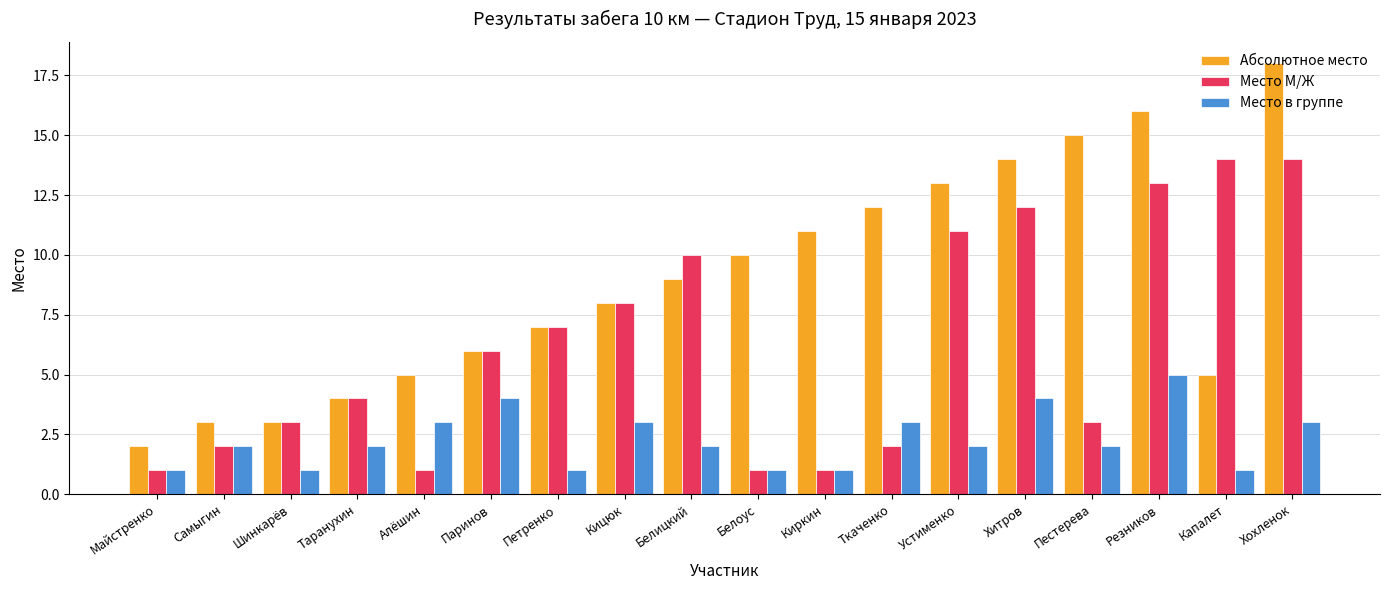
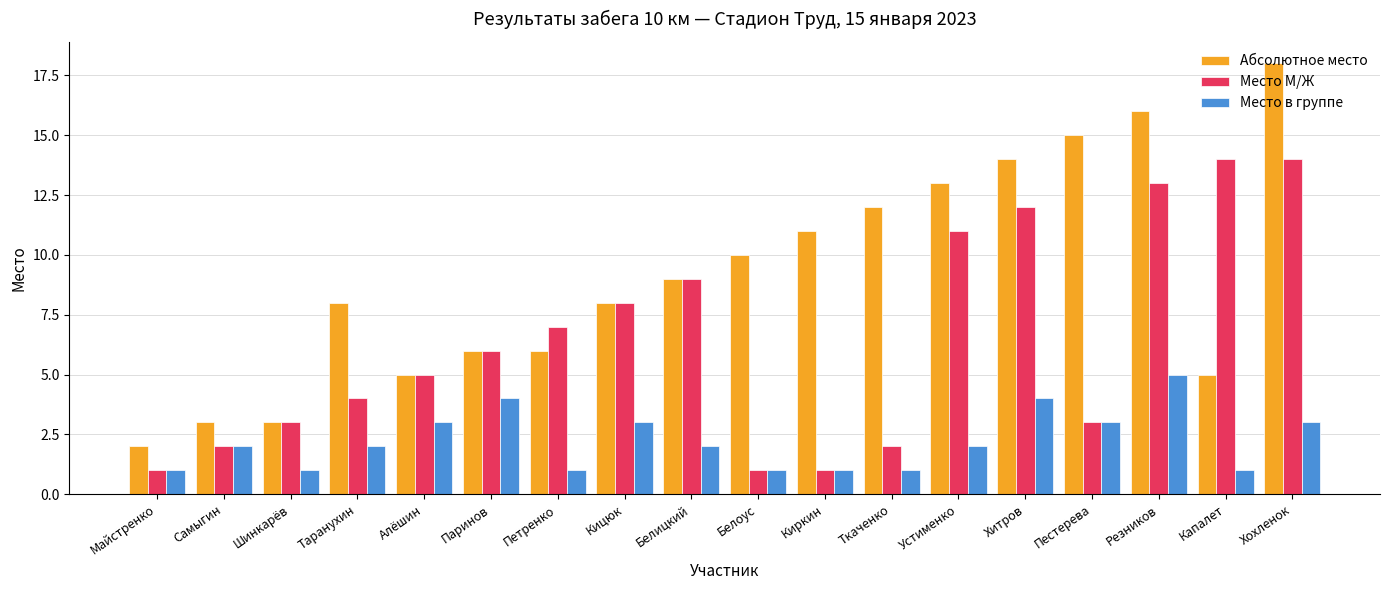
  {
    "Абсолютное место": {
      "Майстренко": 2,
      "Самыгин": 3,
      "Шинкарёв": 3,
-     "Таранухин": 4,
+     "Таранухин": 8,
      "Алёшин": 5,
      "Паринов": 6,
-     "Петренко": 7,
+     "Петренко": 6,
      "Кицюк": 8,
      "Белицкий": 9,
      "Белоус": 10,
      "Киркин": 11,
      "Ткаченко": 12,
      "Устименко": 13,
      "Хитров": 14,
      "Пестерева": 15,
      "Резников": 16,
      "Капалет": 5,
      "Хохленок": 18
    },
    "Место М/Ж": {
      "Майстренко": 1,
      "Самыгин": 2,
      "Шинкарёв": 3,
      "Таранухин": 4,
-     "Алёшин": 1,
+     "Алёшин": 5,
      "Паринов": 6,
      "Петренко": 7,
      "Кицюк": 8,
-     "Белицкий": 10,
+     "Белицкий": 9,
      "Белоус": 1,
      "Киркин": 1,
      "Ткаченко": 2,
      "Устименко": 11,
      "Хитров": 12,
      "Пестерева": 3,
      "Резников": 13,
      "Капалет": 14,
      "Хохленок": 14
    },
    "Место в группе": {
      "Майстренко": 1,
      "Самыгин": 2,
      "Шинкарёв": 1,
      "Таранухин": 2,
      "Алёшин": 3,
      "Паринов": 4,
      "Петренко": 1,
      "Кицюк": 3,
      "Белицкий": 2,
      "Белоус": 1,
      "Киркин": 1,
-     "Ткаченко": 3,
+     "Ткаченко": 1,
      "Устименко": 2,
      "Хитров": 4,
-     "Пестерева": 2,
+     "Пестерева": 3,
      "Резников": 5,
      "Капалет": 1,
      "Хохленок": 3
    }
  }
